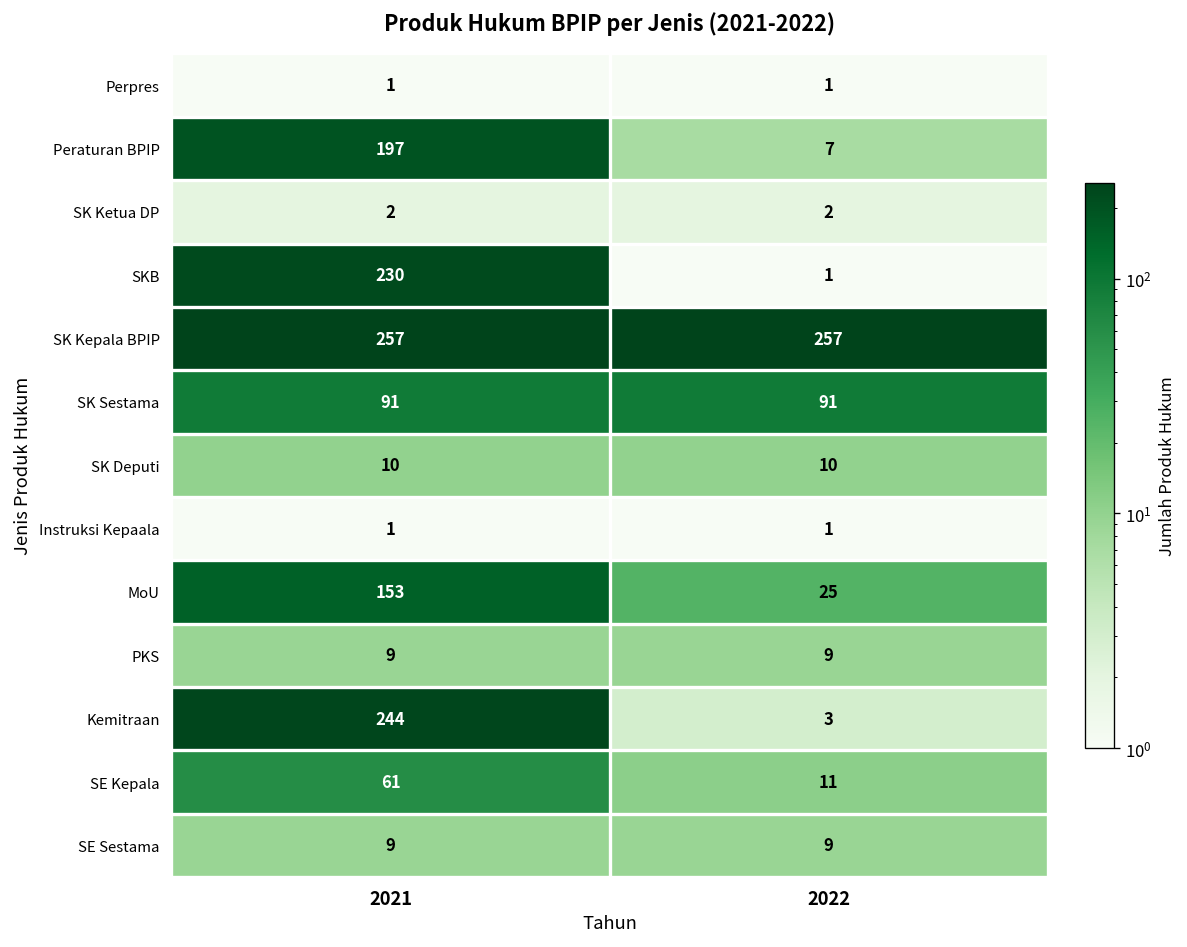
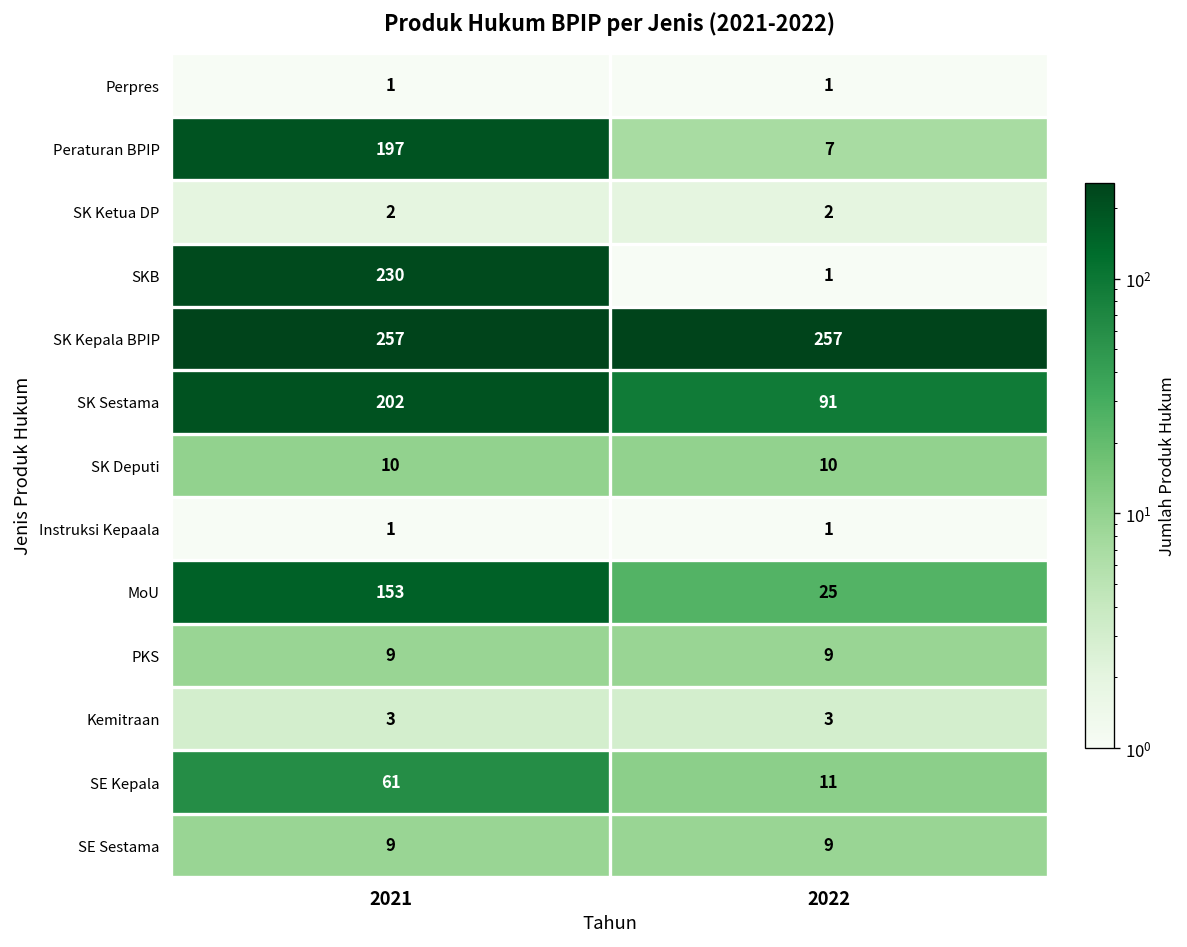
  {
    "Perpres": {
      "2021": 1,
      "2022": 1
    },
    "Peraturan BPIP": {
      "2021": 197,
      "2022": 7
    },
    "SK Ketua DP": {
      "2021": 2,
      "2022": 2
    },
    "SKB": {
      "2021": 230,
      "2022": 1
    },
    "SK Kepala BPIP": {
      "2021": 257,
      "2022": 257
    },
    "SK Sestama": {
-     "2021": 91,
+     "2021": 202,
      "2022": 91
    },
    "SK Deputi": {
      "2021": 10,
      "2022": 10
    },
    "Instruksi Kepaala": {
      "2021": 1,
      "2022": 1
    },
    "MoU": {
      "2021": 153,
      "2022": 25
    },
    "PKS": {
      "2021": 9,
      "2022": 9
    },
    "Kemitraan": {
-     "2021": 244,
+     "2021": 3,
      "2022": 3
    },
    "SE Kepala": {
      "2021": 61,
      "2022": 11
    },
    "SE Sestama": {
      "2021": 9,
      "2022": 9
    }
  }
